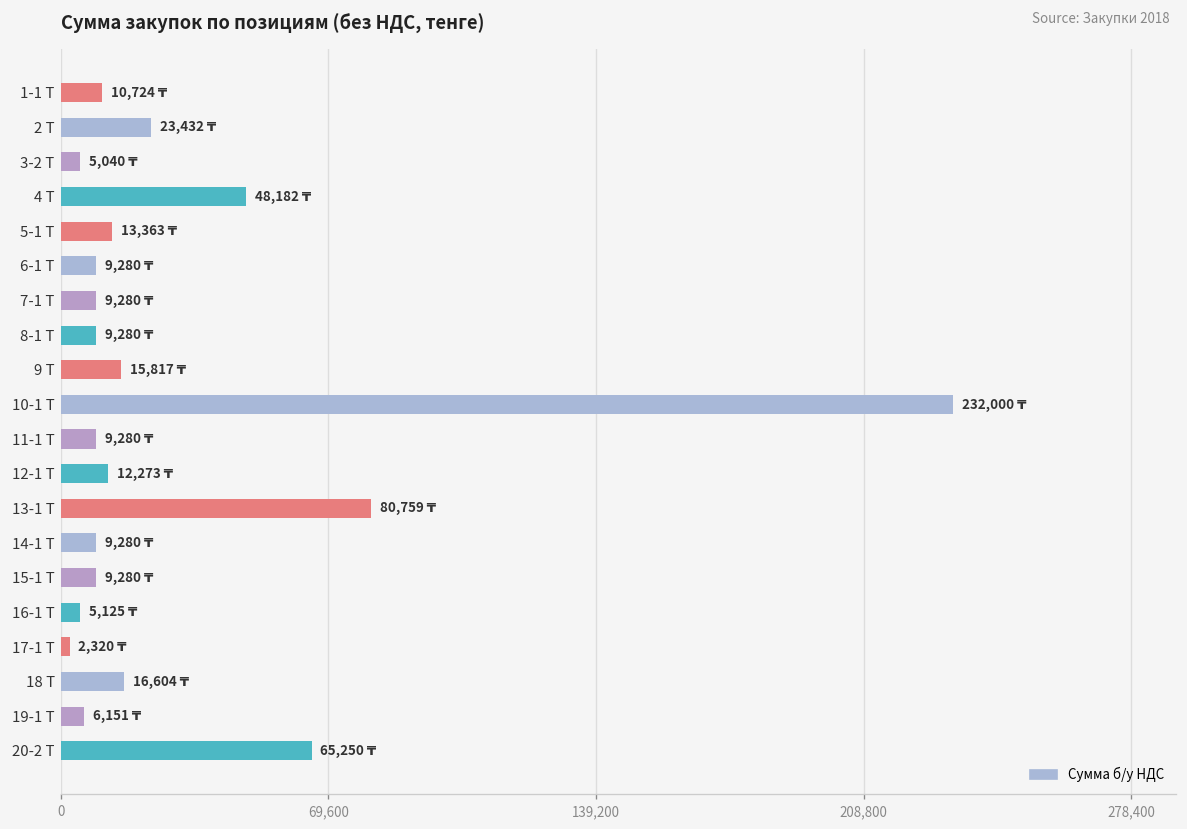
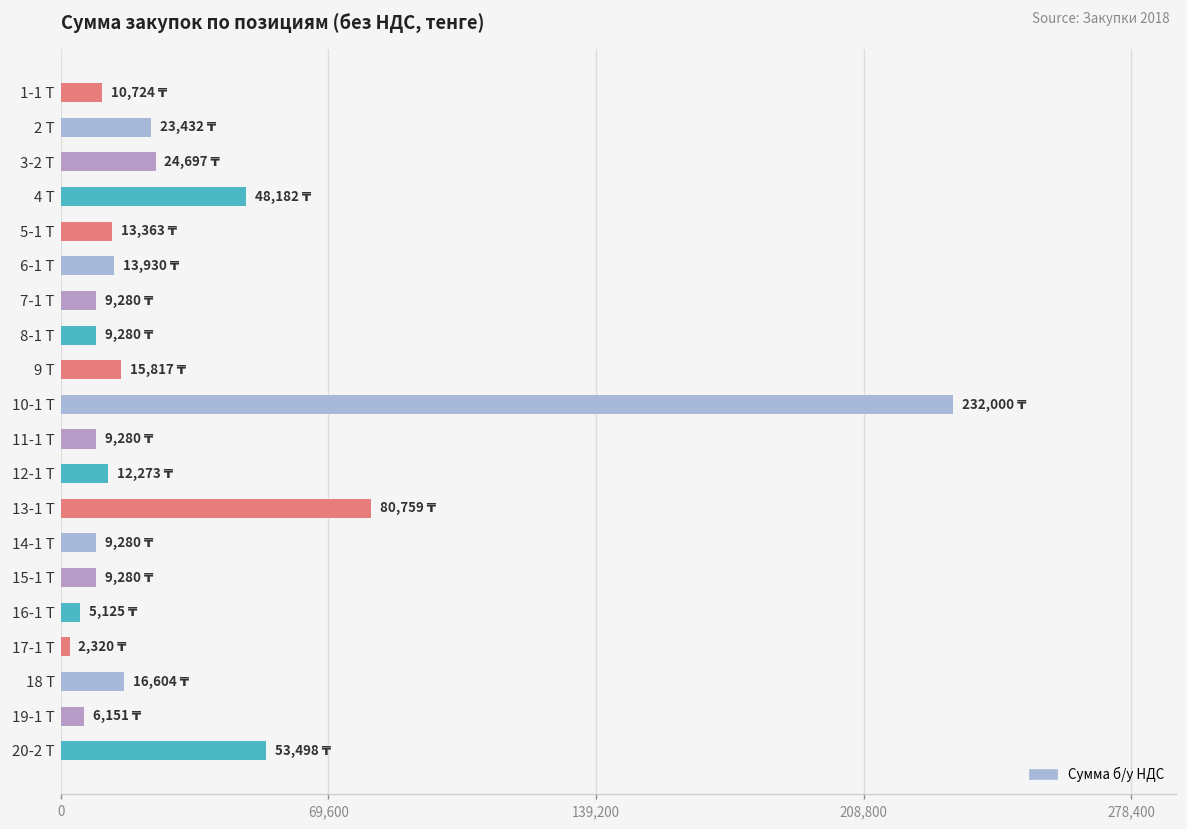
  {
    "1-1 Т": "10,724",
    "2 Т": "23,432",
-   "3-2 Т": "5,040",
+   "3-2 Т": "24,697",
    "4 Т": "48,182",
    "5-1 Т": "13,363",
-   "6-1 Т": "9,280",
+   "6-1 Т": "13,930",
    "7-1 Т": "9,280",
    "8-1 Т": "9,280",
    "9 Т": "15,817",
    "10-1 Т": "232,000",
    "11-1 Т": "9,280",
    "12-1 Т": "12,273",
    "13-1 Т": "80,759",
    "14-1 Т": "9,280",
    "15-1 Т": "9,280",
    "16-1 Т": "5,125",
    "17-1 Т": "2,320",
    "18 Т": "16,604",
    "19-1 Т": "6,151",
-   "20-2 Т": "65,250"
+   "20-2 Т": "53,498"
  }
